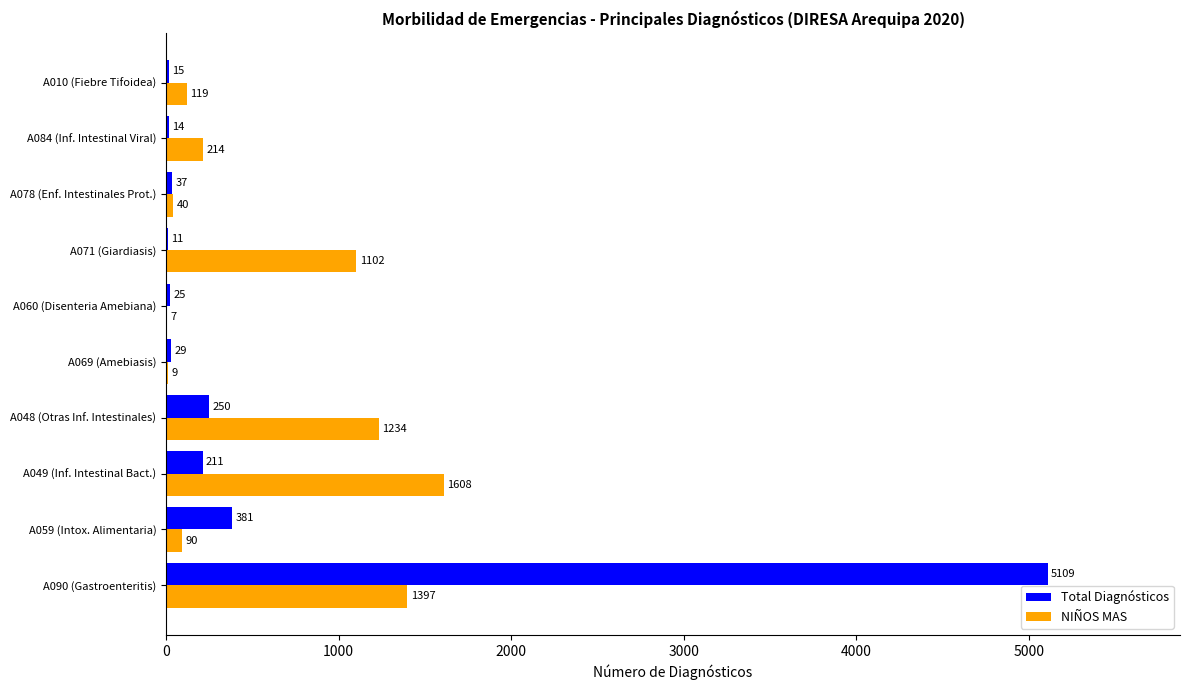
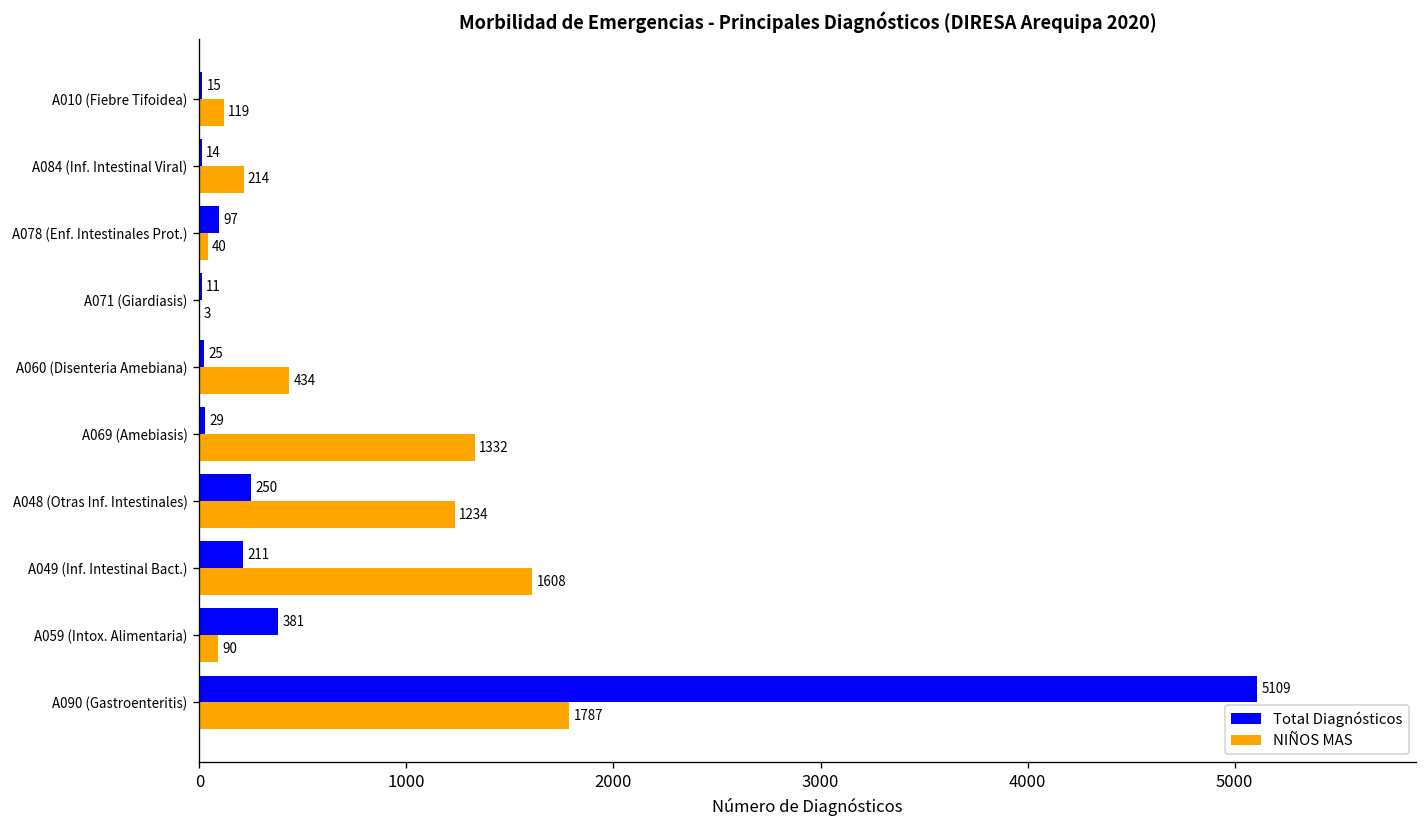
  {
    "Total Diagnósticos": {
      "A010 (Fiebre Tifoidea)": 15,
      "A084 (Inf. Intestinal Viral)": 14,
-     "A078 (Enf. Intestinales Prot.)": 37,
+     "A078 (Enf. Intestinales Prot.)": 97,
      "A071 (Giardiasis)": 11,
      "A060 (Disenteria Amebiana)": 25,
      "A069 (Amebiasis)": 29,
      "A048 (Otras Inf. Intestinales)": 250,
      "A049 (Inf. Intestinal Bact.)": 211,
      "A059 (Intox. Alimentaria)": 381,
      "A090 (Gastroenteritis)": 5109
    },
    "NIÑOS MAS": {
      "A010 (Fiebre Tifoidea)": 119,
      "A084 (Inf. Intestinal Viral)": 214,
      "A078 (Enf. Intestinales Prot.)": 40,
-     "A071 (Giardiasis)": 1102,
-     "A060 (Disenteria Amebiana)": 7,
-     "A069 (Amebiasis)": 9,
+     "A071 (Giardiasis)": 3,
+     "A060 (Disenteria Amebiana)": 434,
+     "A069 (Amebiasis)": 1332,
      "A048 (Otras Inf. Intestinales)": 1234,
      "A049 (Inf. Intestinal Bact.)": 1608,
      "A059 (Intox. Alimentaria)": 90,
-     "A090 (Gastroenteritis)": 1397
+     "A090 (Gastroenteritis)": 1787
    }
  }
